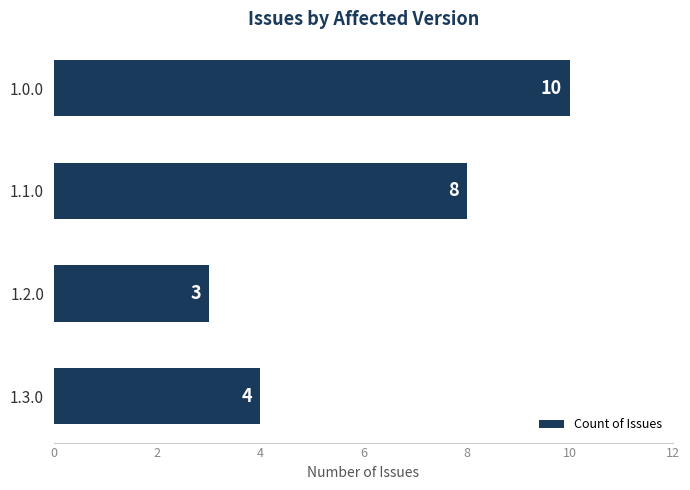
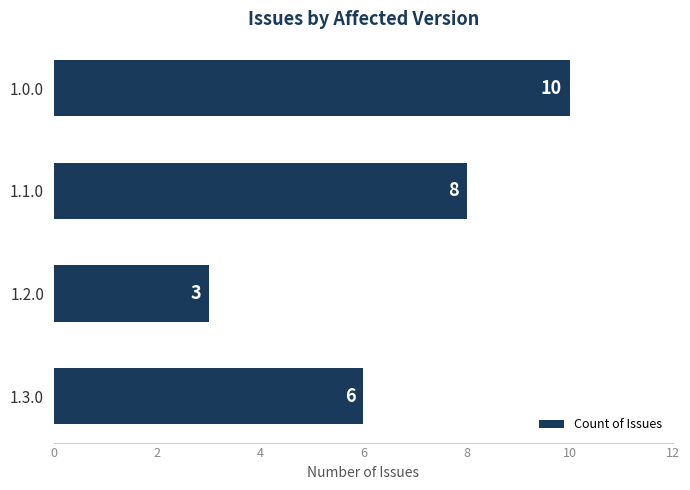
  {
    "1.0.0": 10,
    "1.1.0": 8,
    "1.2.0": 3,
-   "1.3.0": 4
+   "1.3.0": 6
  }
